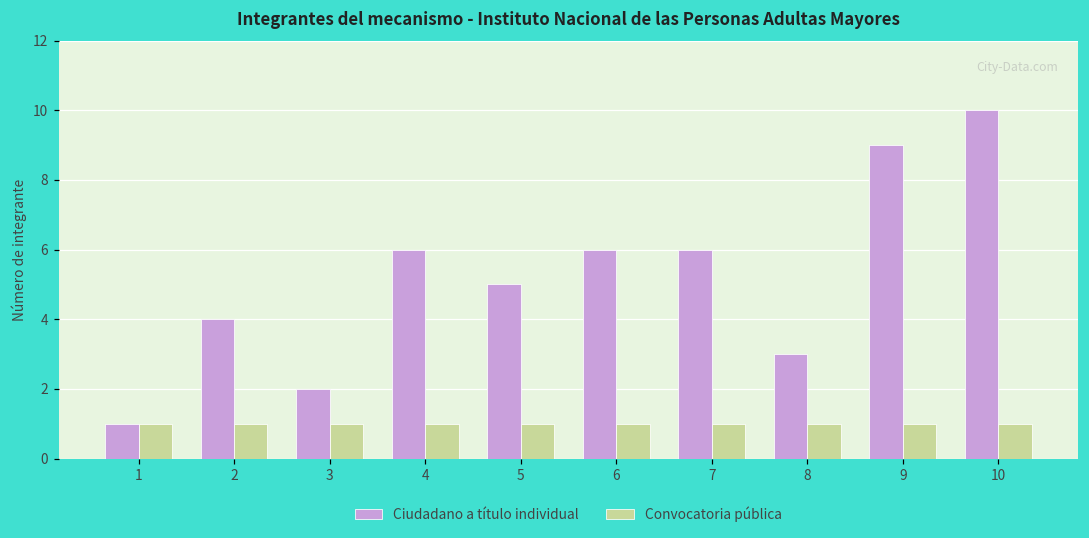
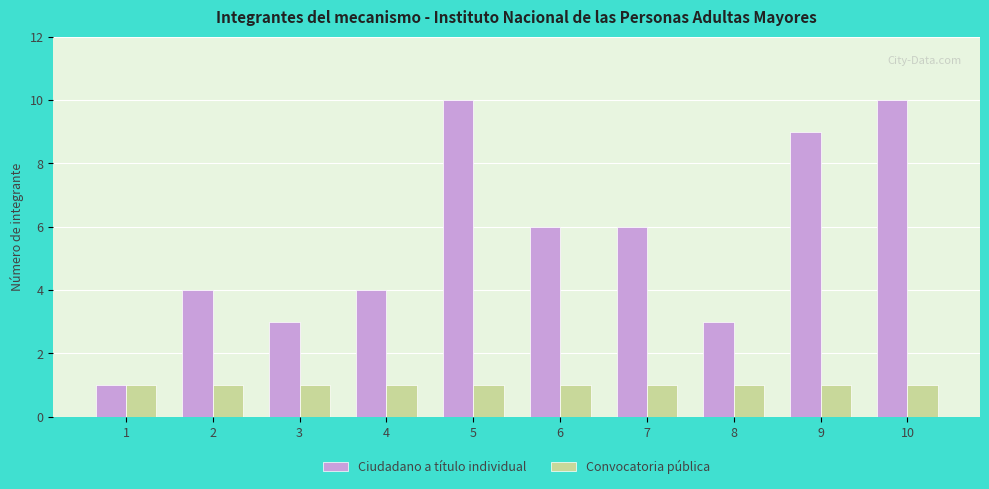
  {
    "Ciudadano a título individual": {
      "1": 1,
      "2": 4,
-     "3": 2,
-     "4": 6,
-     "5": 5,
+     "3": 3,
+     "4": 4,
+     "5": 10,
      "6": 6,
      "7": 6,
      "8": 3,
      "9": 9,
      "10": 10
    },
    "Convocatoria pública": {
      "1": 1,
      "2": 1,
      "3": 1,
      "4": 1,
      "5": 1,
      "6": 1,
      "7": 1,
      "8": 1,
      "9": 1,
      "10": 1
    }
  }
